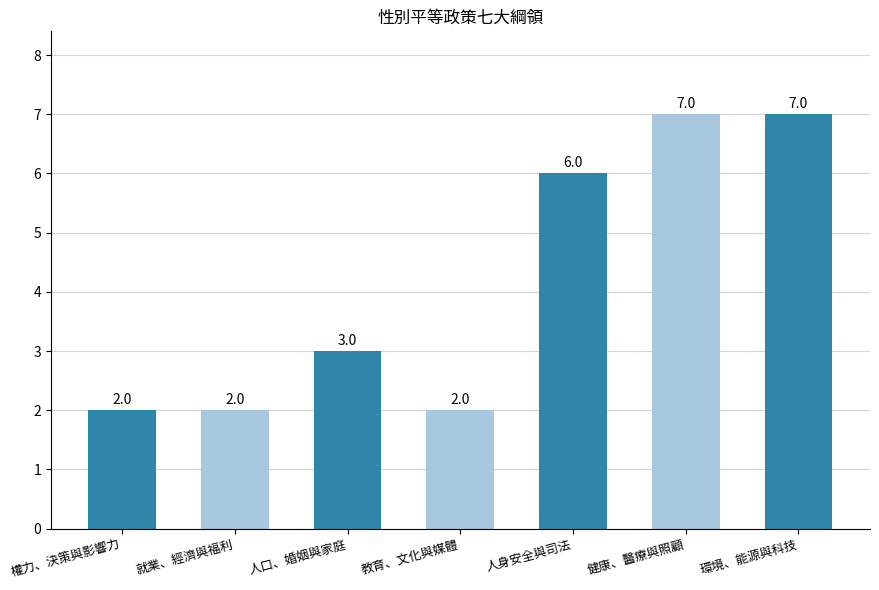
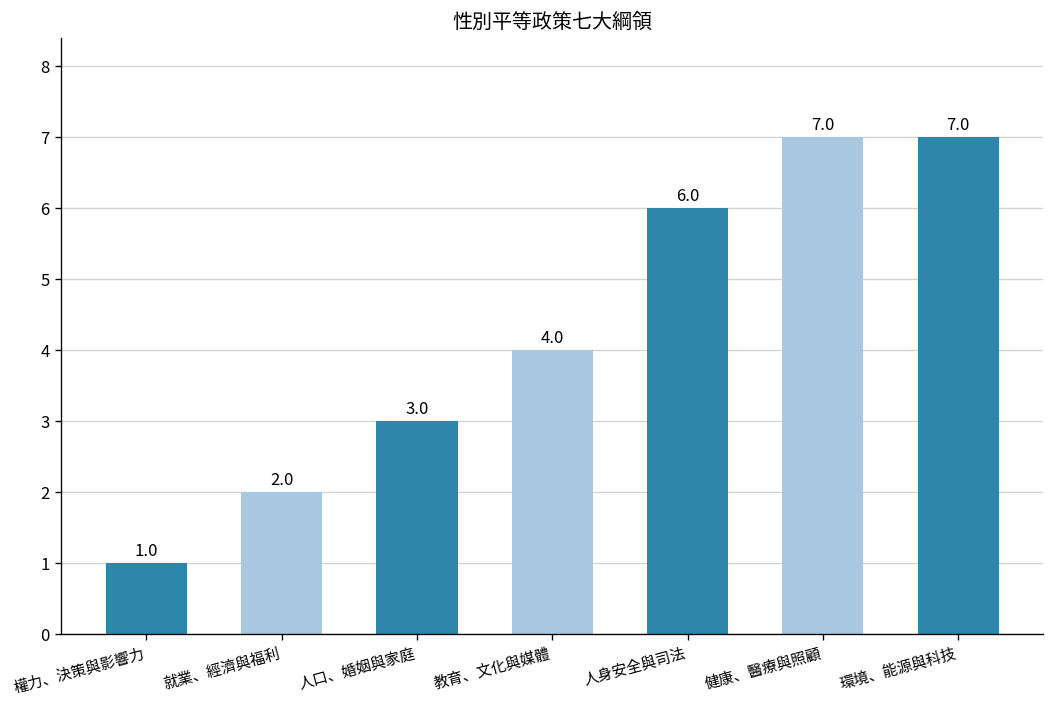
  {
-   "權力、決策與影響力": 2.0,
+   "權力、決策與影響力": 1.0,
    "就業、經濟與福利": 2.0,
    "人口、婚姻與家庭": 3.0,
-   "教育、文化與媒體": 2.0,
+   "教育、文化與媒體": 4.0,
    "人身安全與司法": 6.0,
    "健康、醫療與照顧": 7.0,
    "環境、能源與科技": 7.0
  }
